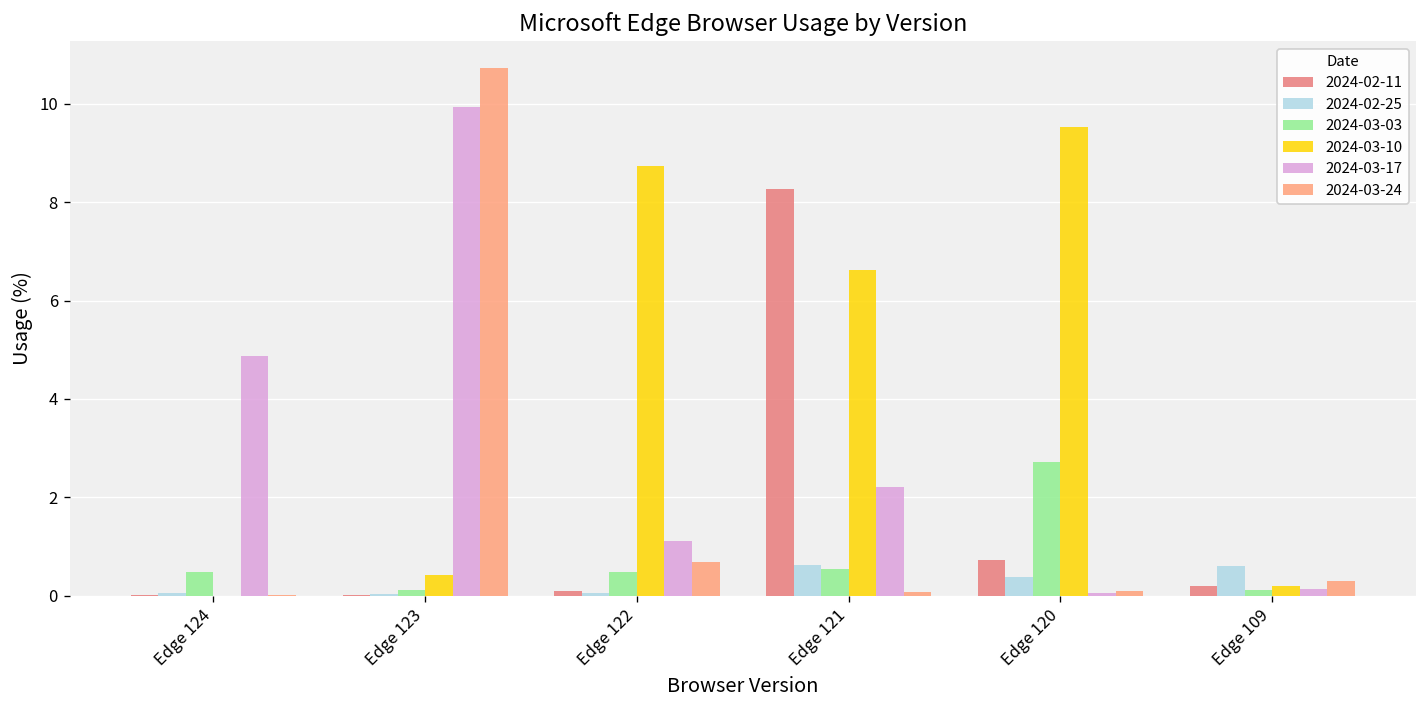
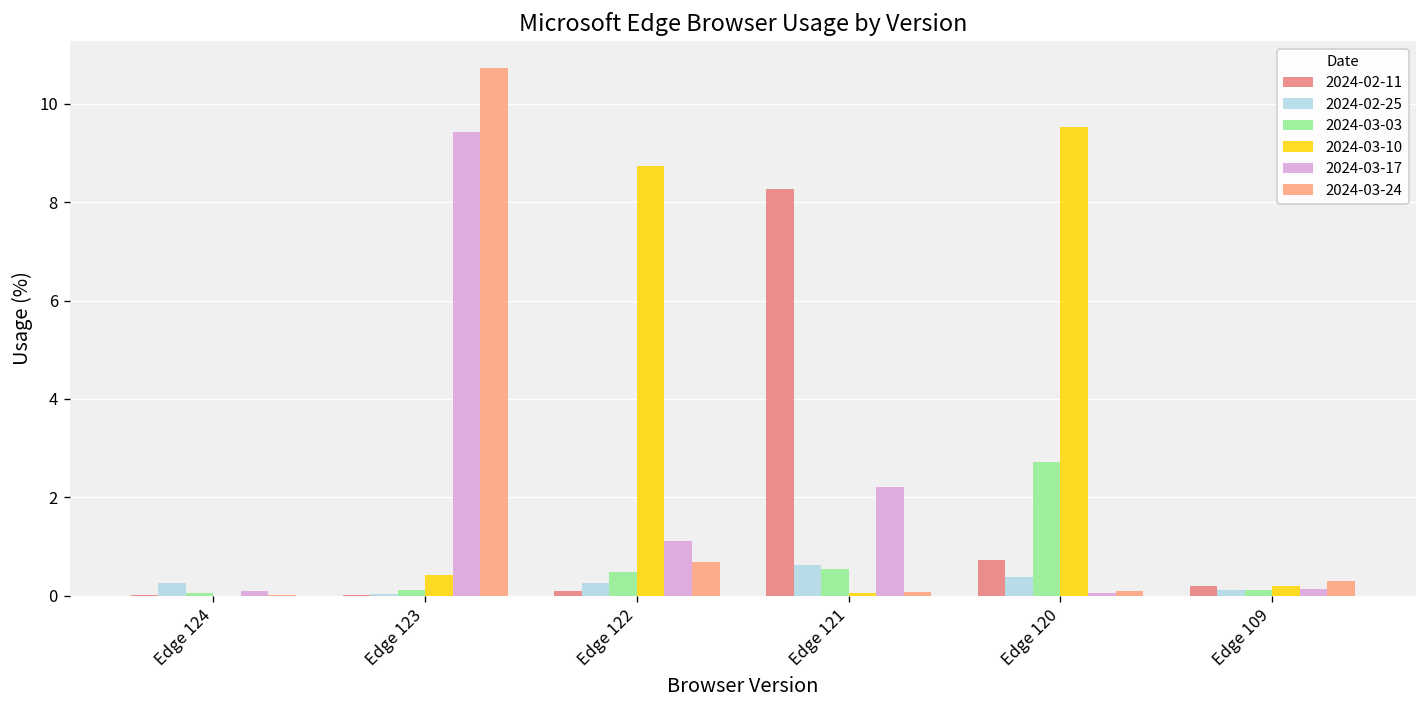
  {
    "2024-02-25": {
-     "Edge 124": 0.1,
-     "Edge 122": 0.1,
+     "Edge 124": 0.3,
+     "Edge 122": 0.3,
      "Edge 121": 0.6,
      "Edge 120": 0.4,
-     "Edge 109": 0.6
+     "Edge 109": 0.1
    },
    "2024-03-03": {
-     "Edge 124": 0.5,
+     "Edge 124": 0.1,
      "Edge 123": 0.1,
      "Edge 122": 0.5,
      "Edge 121": 0.5,
      "Edge 120": 2.7,
      "Edge 109": 0.1
    },
    "2024-03-10": {
      "Edge 124": 0.0,
      "Edge 123": 0.4,
      "Edge 122": 8.7,
-     "Edge 121": 6.6,
+     "Edge 121": 0.1,
      "Edge 120": 9.5,
      "Edge 109": 0.2
    },
    "2024-03-17": {
-     "Edge 124": 4.9,
-     "Edge 123": 9.9,
+     "Edge 124": 0.1,
+     "Edge 123": 9.4,
      "Edge 122": 1.1,
      "Edge 121": 2.2,
      "Edge 109": 0.1
    }
  }
